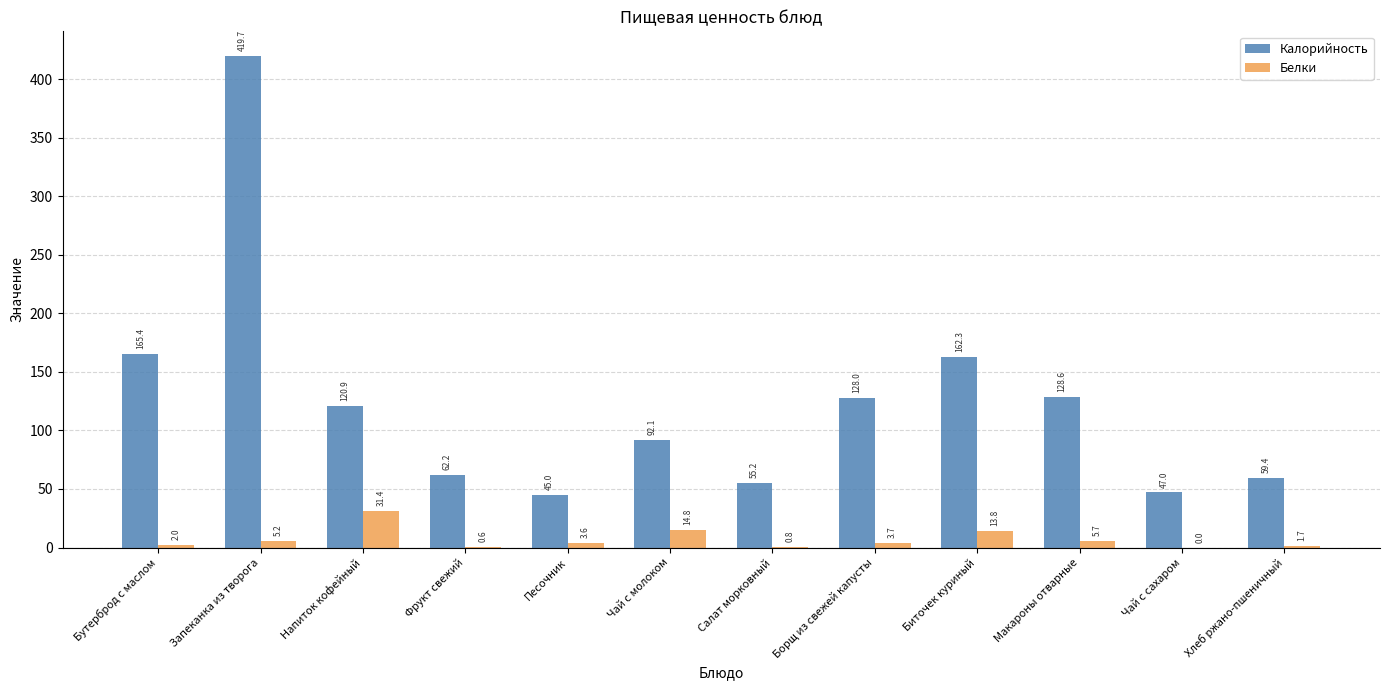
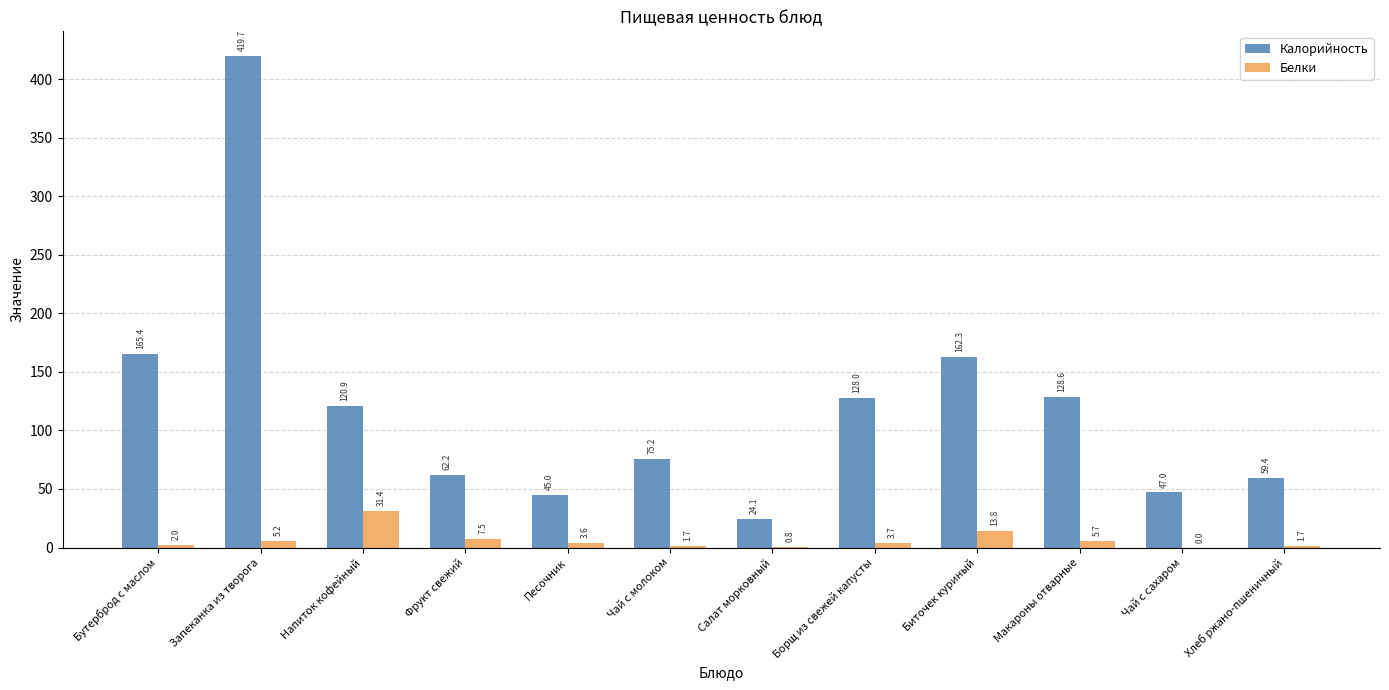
  {
    "Калорийность": {
      "Бутерброд с маслом": 165.4,
      "Запеканка из творога": 419.7,
      "Напиток кофейный": 120.9,
      "Фрукт свежий": 62.2,
      "Песочник": 45.0,
-     "Чай с молоком": 92.1,
-     "Салат морковный": 55.2,
+     "Чай с молоком": 75.2,
+     "Салат морковный": 24.1,
      "Борщ из свежей капусты": 128.0,
      "Биточек куриный": 162.3,
      "Макароны отварные": 128.6,
      "Чай с сахаром": 47.0,
      "Хлеб ржано-пшеничный": 59.4
    },
    "Белки": {
      "Бутерброд с маслом": 2.0,
      "Запеканка из творога": 5.2,
      "Напиток кофейный": 31.4,
-     "Фрукт свежий": 0.6,
+     "Фрукт свежий": 7.5,
      "Песочник": 3.6,
-     "Чай с молоком": 14.8,
+     "Чай с молоком": 1.7,
      "Салат морковный": 0.8,
      "Борщ из свежей капусты": 3.7,
      "Биточек куриный": 13.8,
      "Макароны отварные": 5.7,
      "Чай с сахаром": 0.0,
      "Хлеб ржано-пшеничный": 1.7
    }
  }
